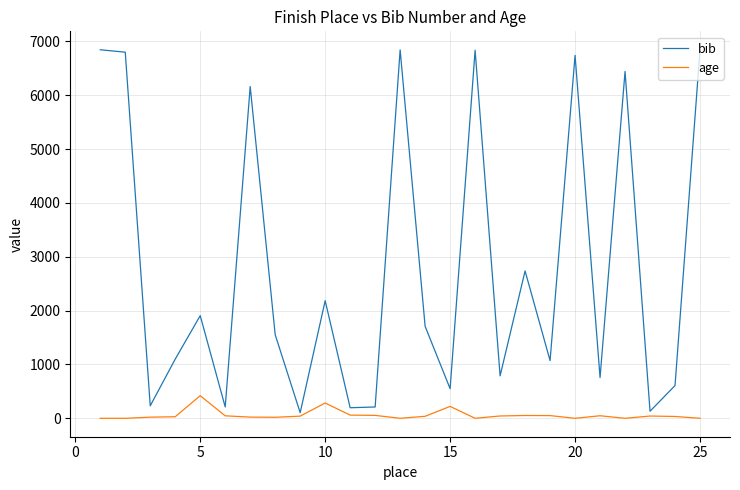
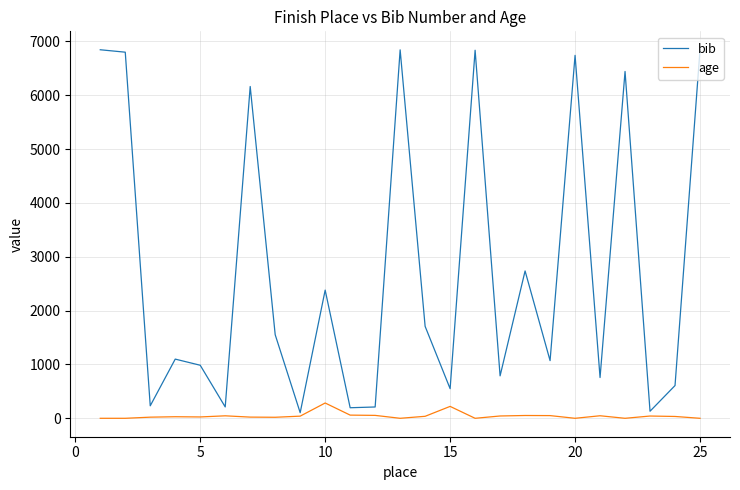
  {
    "bib": {
-     "5": 1900,
-     "10": 2200,
+     "5": 1000,
+     "10": 2400,
      "15": 600,
      "20": 6700
    },
    "age": {
-     "5": 400,
+     "5": 0,
      "10": 300,
      "15": 200,
      "20": 0,
      "25": 0
    }
  }
